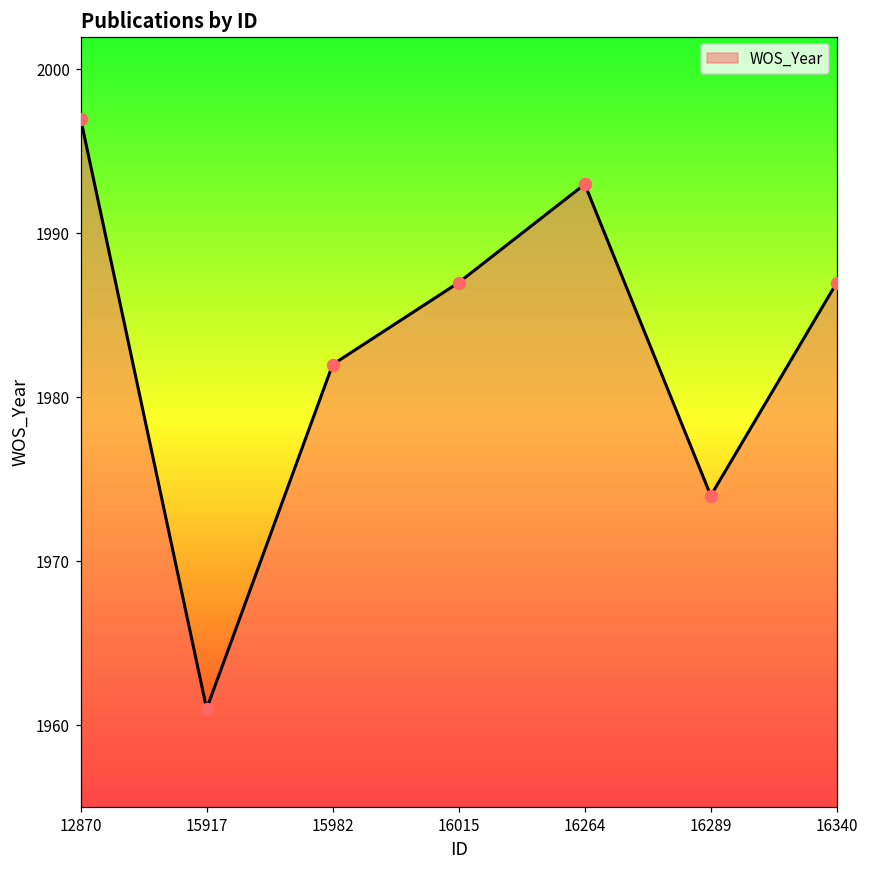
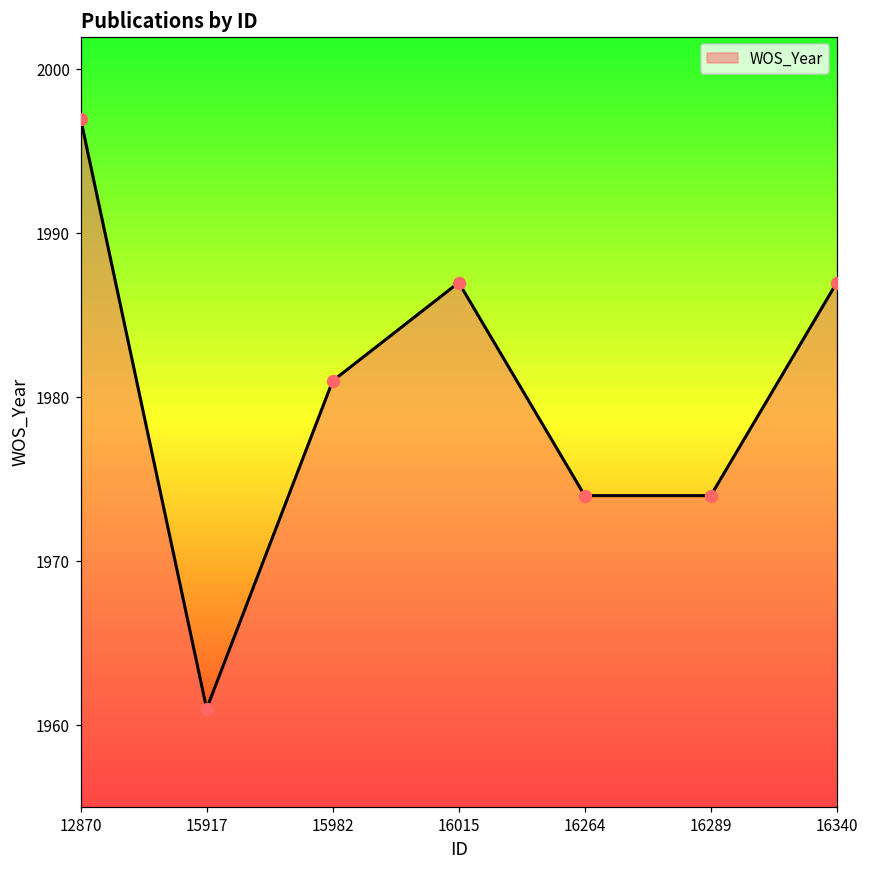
  {
    "12870": 1997,
    "15917": 1961,
-   "15982": 1982,
+   "15982": 1981,
    "16015": 1987,
-   "16264": 1993,
+   "16264": 1974,
    "16289": 1974,
    "16340": 1987
  }
